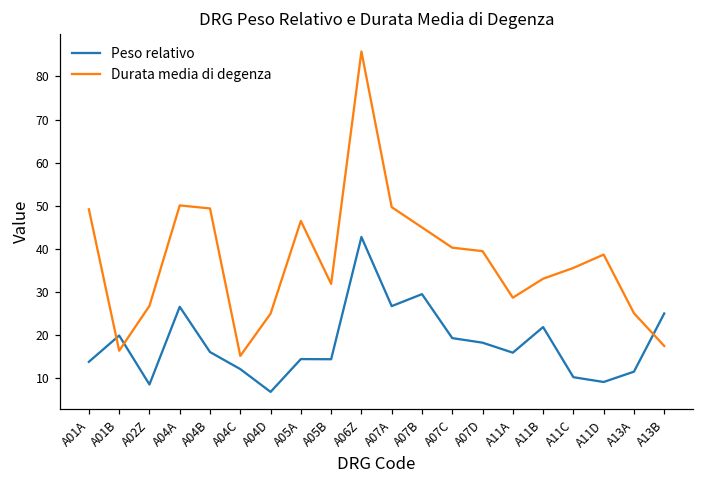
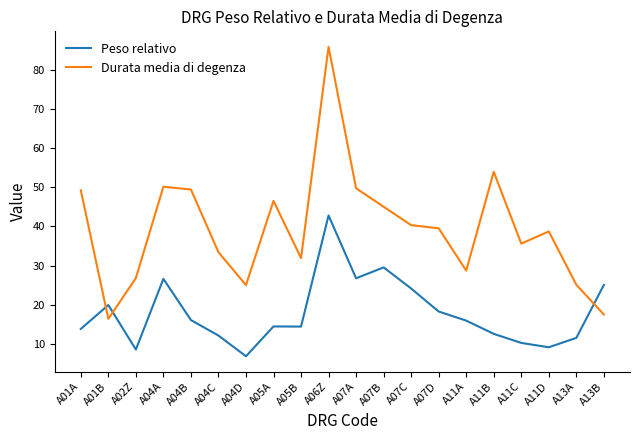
  {
    "Peso relativo": {
      "A01A": 14,
      "A01B": 20,
      "A02Z": 9,
      "A04A": 27,
      "A04B": 16,
      "A04C": 12,
      "A04D": 7,
      "A05A": 14,
      "A05B": 14,
      "A06Z": 43,
      "A07A": 27,
      "A07B": 30,
-     "A07C": 19,
+     "A07C": 24,
      "A07D": 18,
      "A11A": 16,
-     "A11B": 22,
+     "A11B": 13,
      "A11C": 10,
      "A11D": 9,
      "A13A": 12,
      "A13B": 25
    },
    "Durata media di degenza": {
      "A01A": 49,
      "A01B": 16,
      "A02Z": 27,
      "A04A": 50,
      "A04B": 49,
-     "A04C": 15,
+     "A04C": 33,
      "A04D": 25,
      "A05A": 47,
      "A05B": 32,
      "A06Z": 86,
      "A07A": 50,
      "A07B": 45,
      "A07C": 40,
      "A07D": 40,
      "A11A": 29,
-     "A11B": 33,
+     "A11B": 54,
      "A11C": 36,
      "A11D": 39,
      "A13A": 25,
      "A13B": 18
    }
  }
